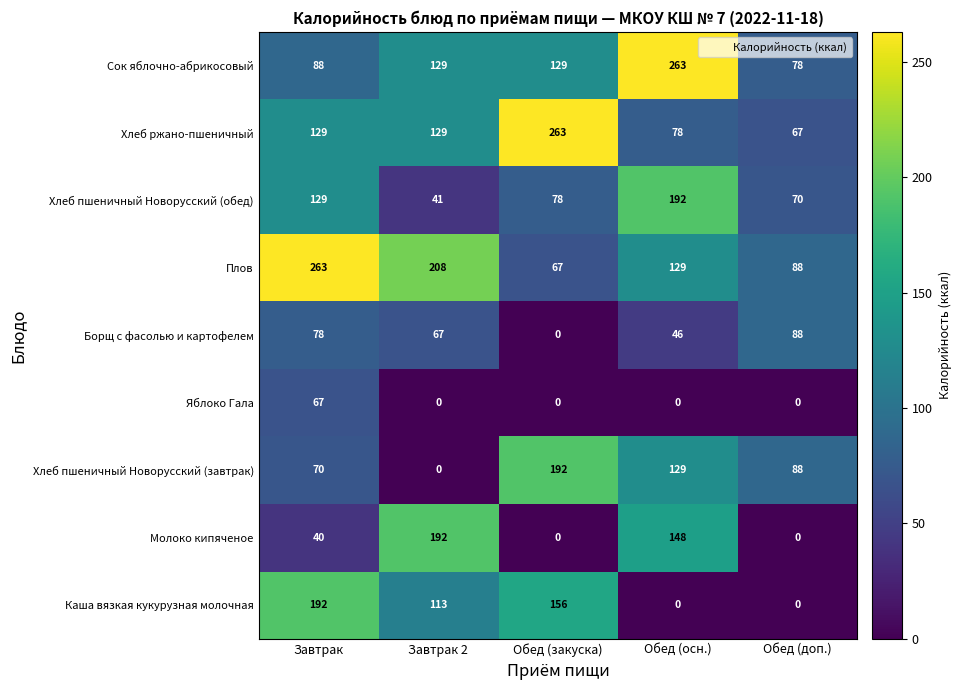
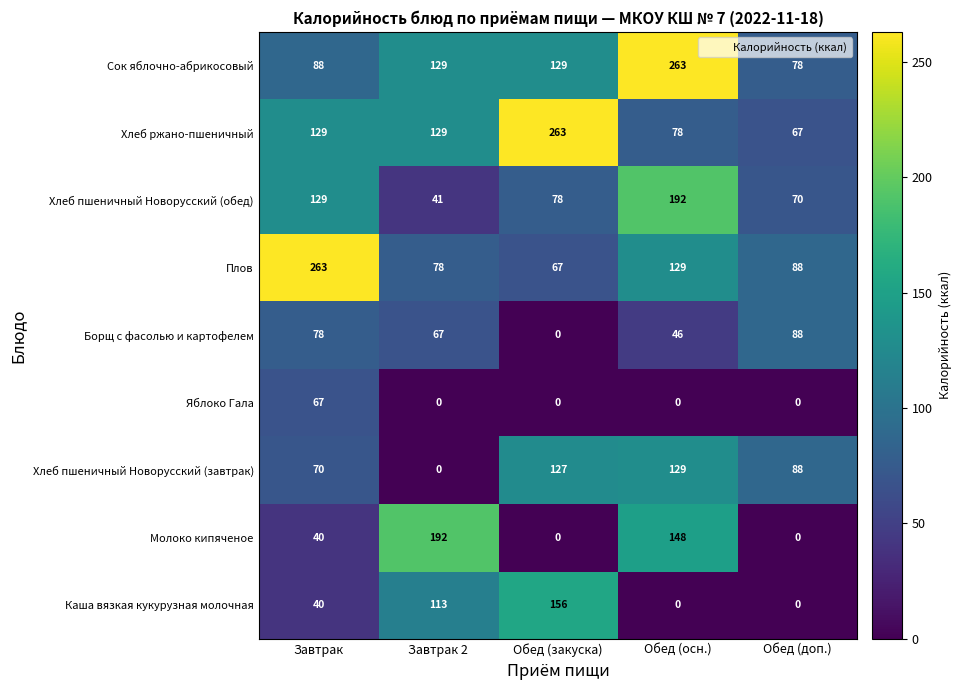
  {
    "Сок яблочно-абрикосовый": {
      "Завтрак": 88,
      "Завтрак 2": 129,
      "Обед (закуска)": 129,
      "Обед (осн.)": 263,
      "Обед (доп.)": 78
    },
    "Хлеб ржано-пшеничный": {
      "Завтрак": 129,
      "Завтрак 2": 129,
      "Обед (закуска)": 263,
      "Обед (осн.)": 78,
      "Обед (доп.)": 67
    },
    "Хлеб пшеничный Новорусский (обед)": {
      "Завтрак": 129,
      "Завтрак 2": 41,
      "Обед (закуска)": 78,
      "Обед (осн.)": 192,
      "Обед (доп.)": 70
    },
    "Плов": {
      "Завтрак": 263,
-     "Завтрак 2": 208,
+     "Завтрак 2": 78,
      "Обед (закуска)": 67,
      "Обед (осн.)": 129,
      "Обед (доп.)": 88
    },
    "Борщ с фасолью и картофелем": {
      "Завтрак": 78,
      "Завтрак 2": 67,
      "Обед (закуска)": 0,
      "Обед (осн.)": 46,
      "Обед (доп.)": 88
    },
    "Яблоко Гала": {
      "Завтрак": 67,
      "Завтрак 2": 0,
      "Обед (закуска)": 0,
      "Обед (осн.)": 0,
      "Обед (доп.)": 0
    },
    "Хлеб пшеничный Новорусский (завтрак)": {
      "Завтрак": 70,
      "Завтрак 2": 0,
-     "Обед (закуска)": 192,
+     "Обед (закуска)": 127,
      "Обед (осн.)": 129,
      "Обед (доп.)": 88
    },
    "Молоко кипяченое": {
      "Завтрак": 40,
      "Завтрак 2": 192,
      "Обед (закуска)": 0,
      "Обед (осн.)": 148,
      "Обед (доп.)": 0
    },
    "Каша вязкая кукурузная молочная": {
-     "Завтрак": 192,
+     "Завтрак": 40,
      "Завтрак 2": 113,
      "Обед (закуска)": 156,
      "Обед (осн.)": 0,
      "Обед (доп.)": 0
    }
  }
